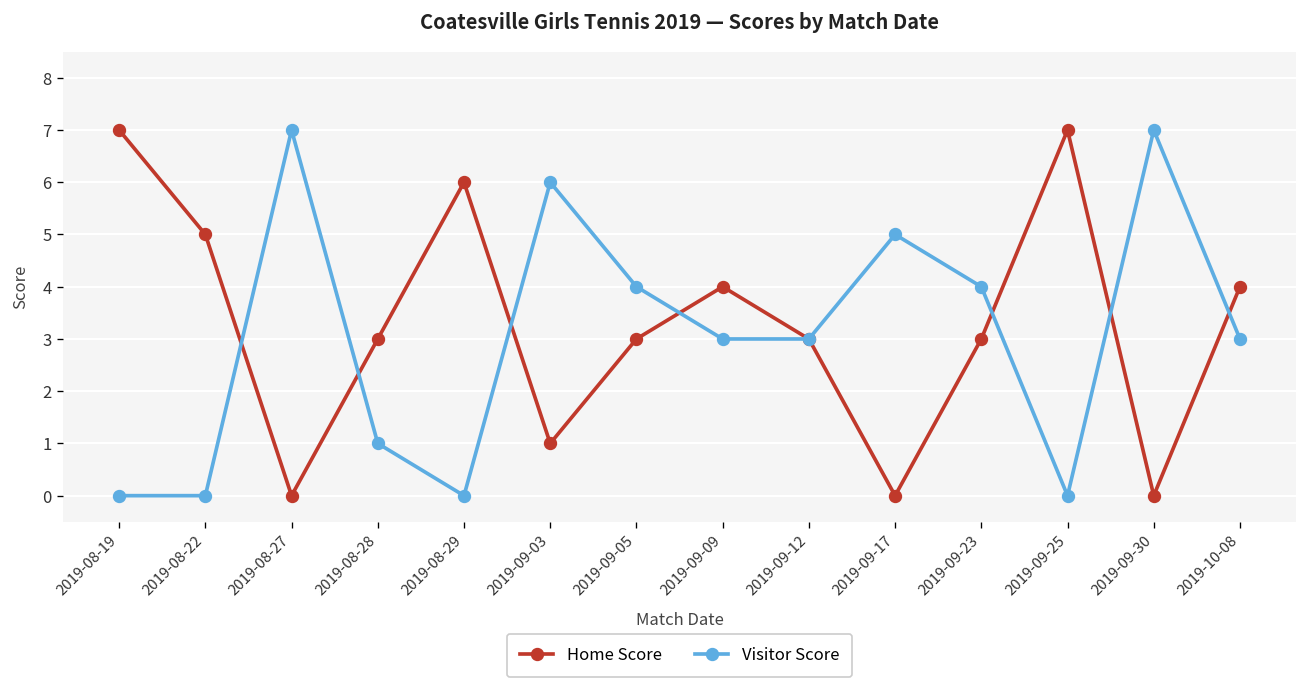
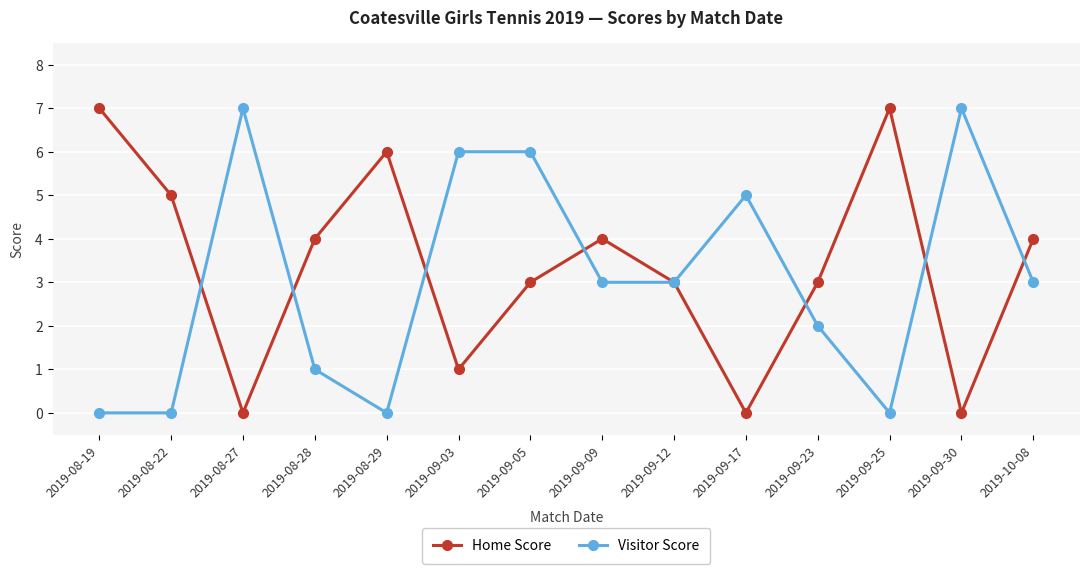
  {
    "Home Score": {
      "2019-08-19": 7,
      "2019-08-22": 5,
      "2019-08-27": 0,
-     "2019-08-28": 3,
+     "2019-08-28": 4,
      "2019-08-29": 6,
      "2019-09-03": 1,
      "2019-09-05": 3,
      "2019-09-09": 4,
      "2019-09-17": 0,
      "2019-09-23": 3,
      "2019-09-25": 7,
      "2019-09-30": 0,
      "2019-10-08": 4
    },
    "Visitor Score": {
      "2019-08-19": 0,
      "2019-08-22": 0,
      "2019-08-27": 7,
      "2019-08-28": 1,
      "2019-08-29": 0,
      "2019-09-03": 6,
-     "2019-09-05": 4,
+     "2019-09-05": 6,
      "2019-09-09": 3,
      "2019-09-17": 5,
-     "2019-09-23": 4,
+     "2019-09-23": 2,
      "2019-09-25": 0,
      "2019-09-30": 7,
      "2019-10-08": 3
    }
  }
